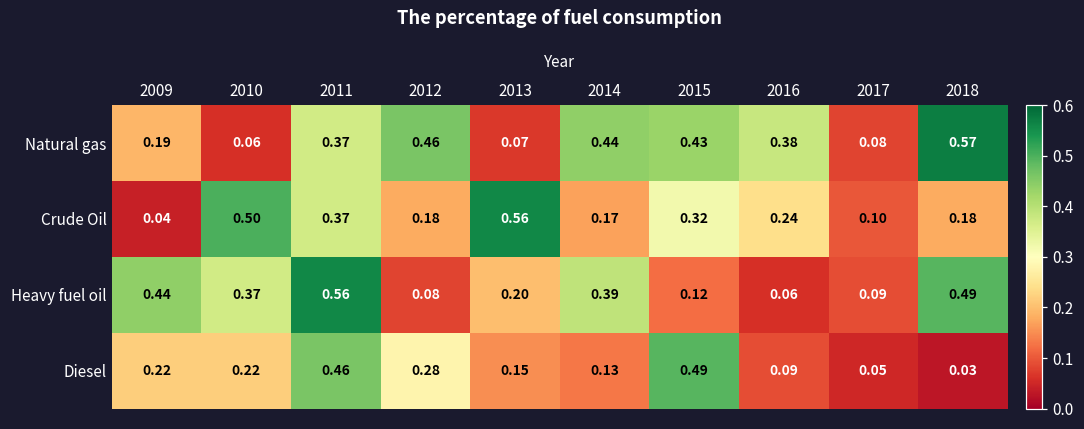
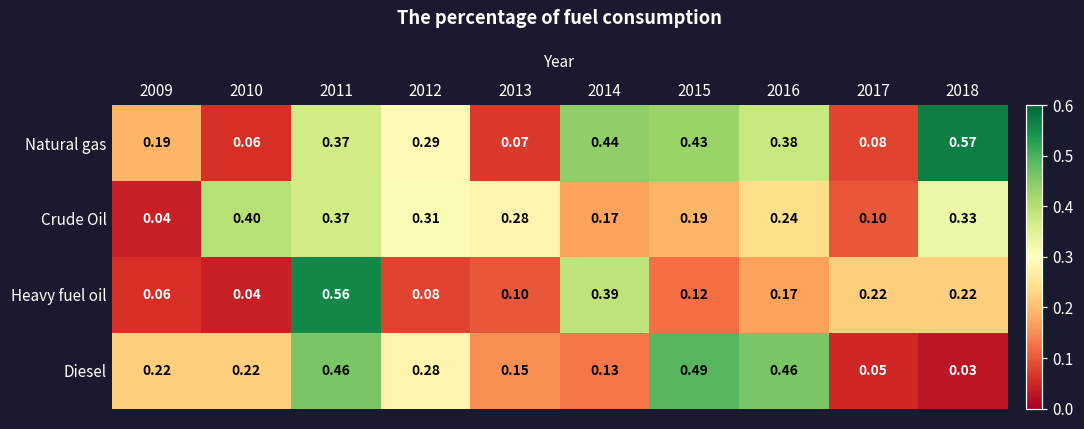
  {
    "Natural gas": {
      "2009": 0.19,
      "2010": 0.06,
      "2011": 0.37,
-     "2012": 0.46,
+     "2012": 0.29,
      "2013": 0.07,
      "2014": 0.44,
      "2015": 0.43,
      "2016": 0.38,
      "2017": 0.08,
      "2018": 0.57
    },
    "Crude Oil": {
      "2009": 0.04,
-     "2010": 0.50,
+     "2010": 0.40,
      "2011": 0.37,
-     "2012": 0.18,
-     "2013": 0.56,
+     "2012": 0.31,
+     "2013": 0.28,
      "2014": 0.17,
-     "2015": 0.32,
+     "2015": 0.19,
      "2016": 0.24,
      "2017": 0.10,
-     "2018": 0.18
+     "2018": 0.33
    },
    "Heavy fuel oil": {
-     "2009": 0.44,
-     "2010": 0.37,
+     "2009": 0.06,
+     "2010": 0.04,
      "2011": 0.56,
      "2012": 0.08,
-     "2013": 0.20,
+     "2013": 0.10,
      "2014": 0.39,
      "2015": 0.12,
-     "2016": 0.06,
-     "2017": 0.09,
-     "2018": 0.49
+     "2016": 0.17,
+     "2017": 0.22,
+     "2018": 0.22
    },
    "Diesel": {
      "2009": 0.22,
      "2010": 0.22,
      "2011": 0.46,
      "2012": 0.28,
      "2013": 0.15,
      "2014": 0.13,
      "2015": 0.49,
-     "2016": 0.09,
+     "2016": 0.46,
      "2017": 0.05,
      "2018": 0.03
    }
  }
